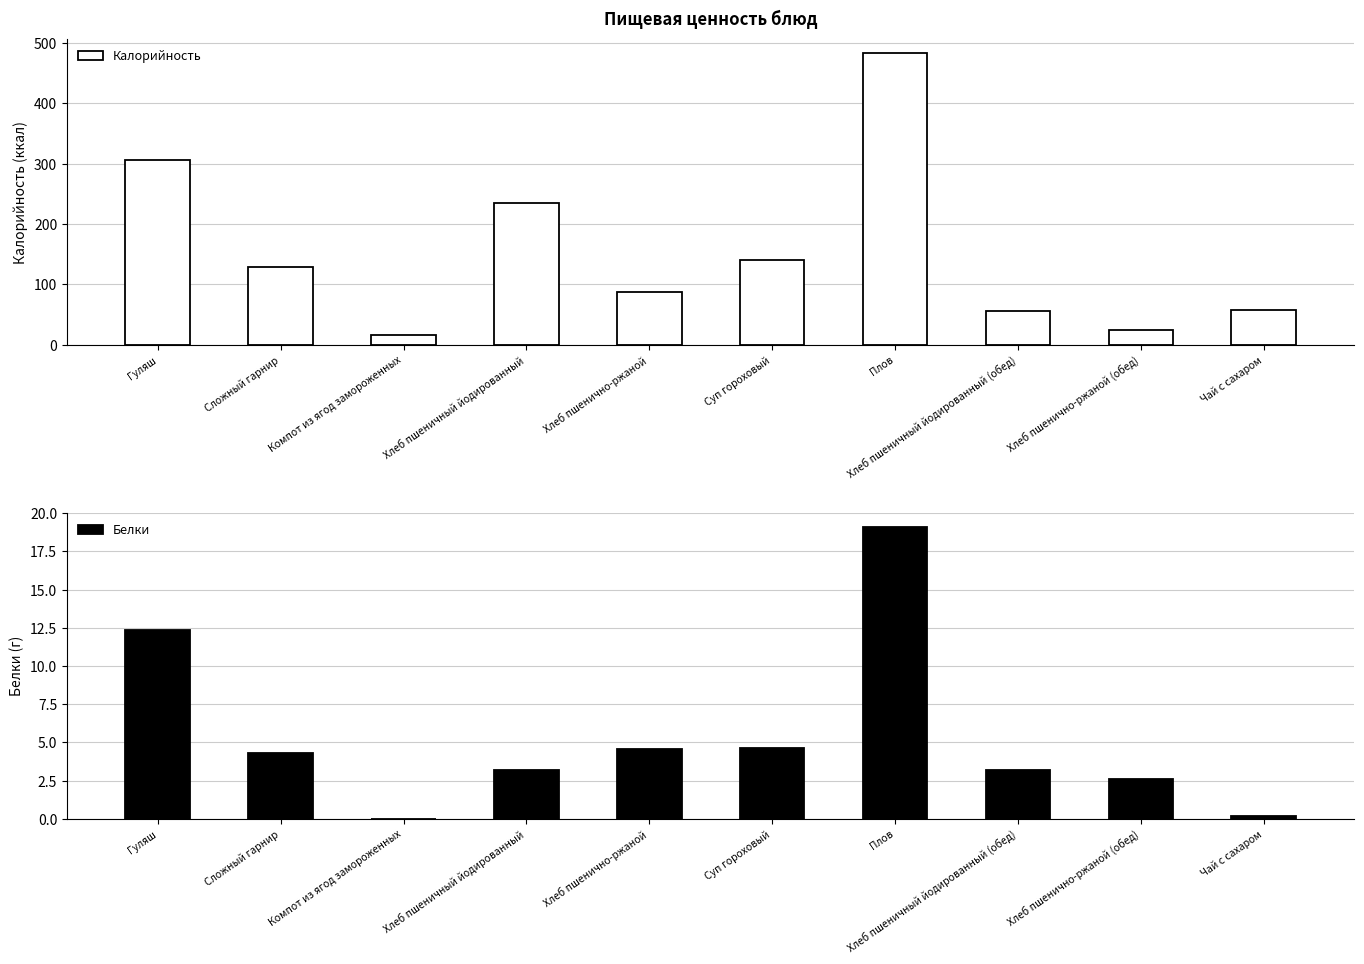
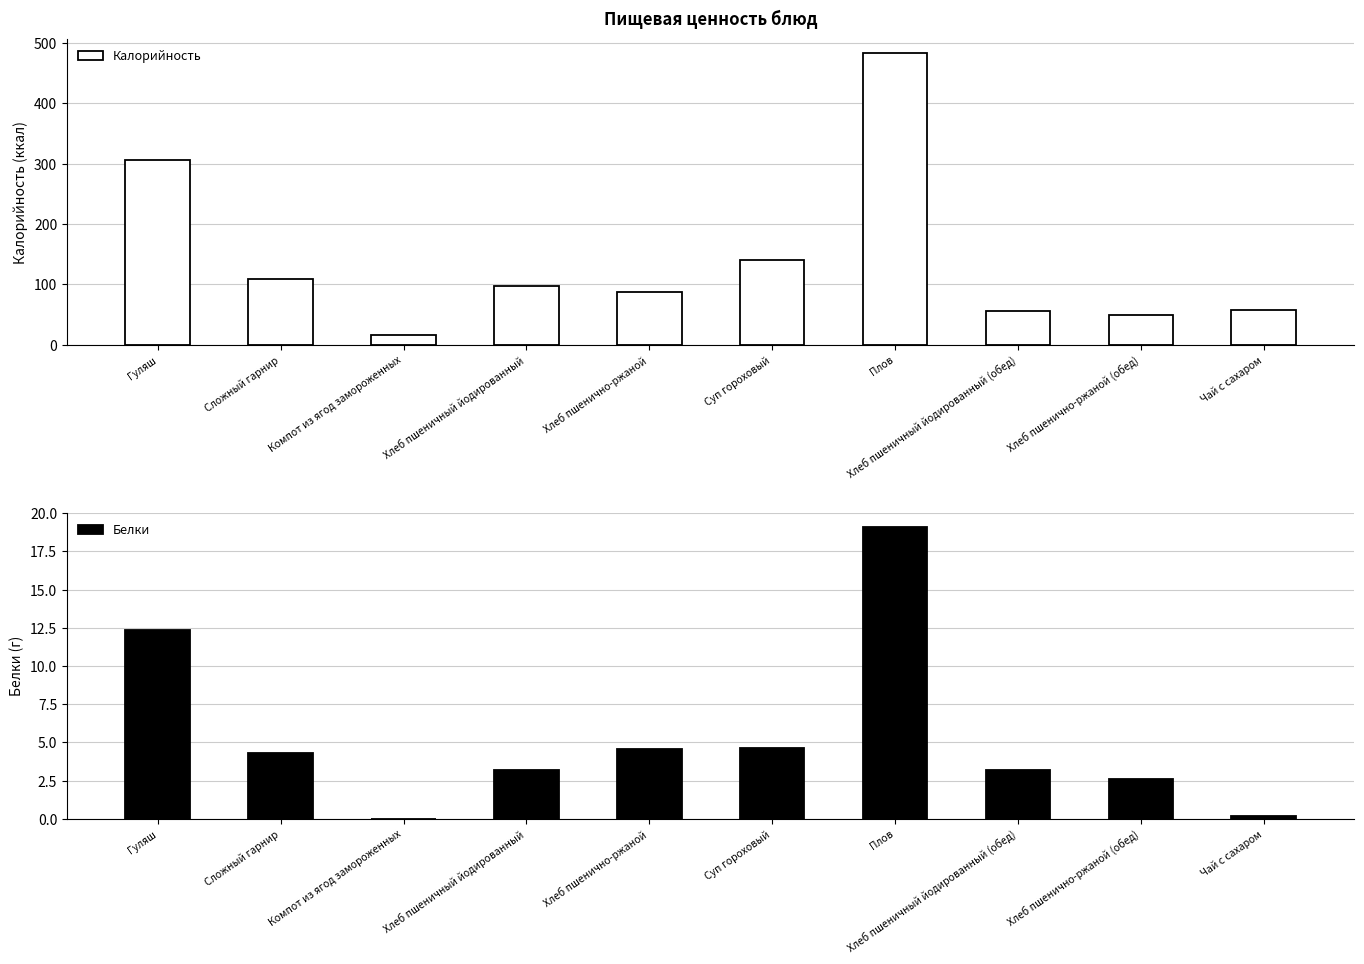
  {
    "Пищевая ценность блюд": {
      "Гуляш": 310,
-     "Сложный гарнир": 130,
+     "Сложный гарнир": 110,
      "Компот из ягод замороженных": 20,
-     "Хлеб пшеничный йодированный": 240,
+     "Хлеб пшеничный йодированный": 100,
      "Хлеб пшенично-ржаной": 90,
      "Суп гороховый": 140,
      "Плов": 480,
      "Хлеб пшеничный йодированный (обед)": 60,
-     "Хлеб пшенично-ржаной (обед)": 20,
+     "Хлеб пшенично-ржаной (обед)": 50,
      "Чай с сахаром": 60
    }
  }
